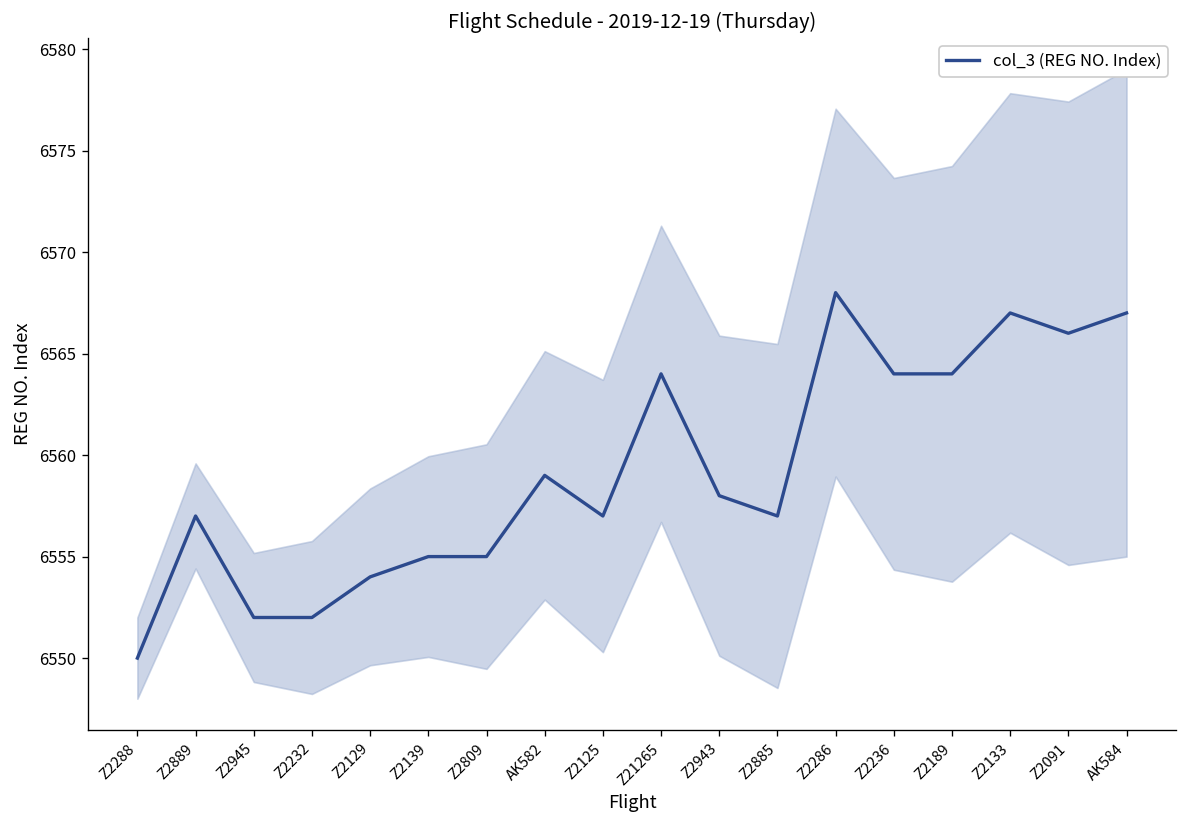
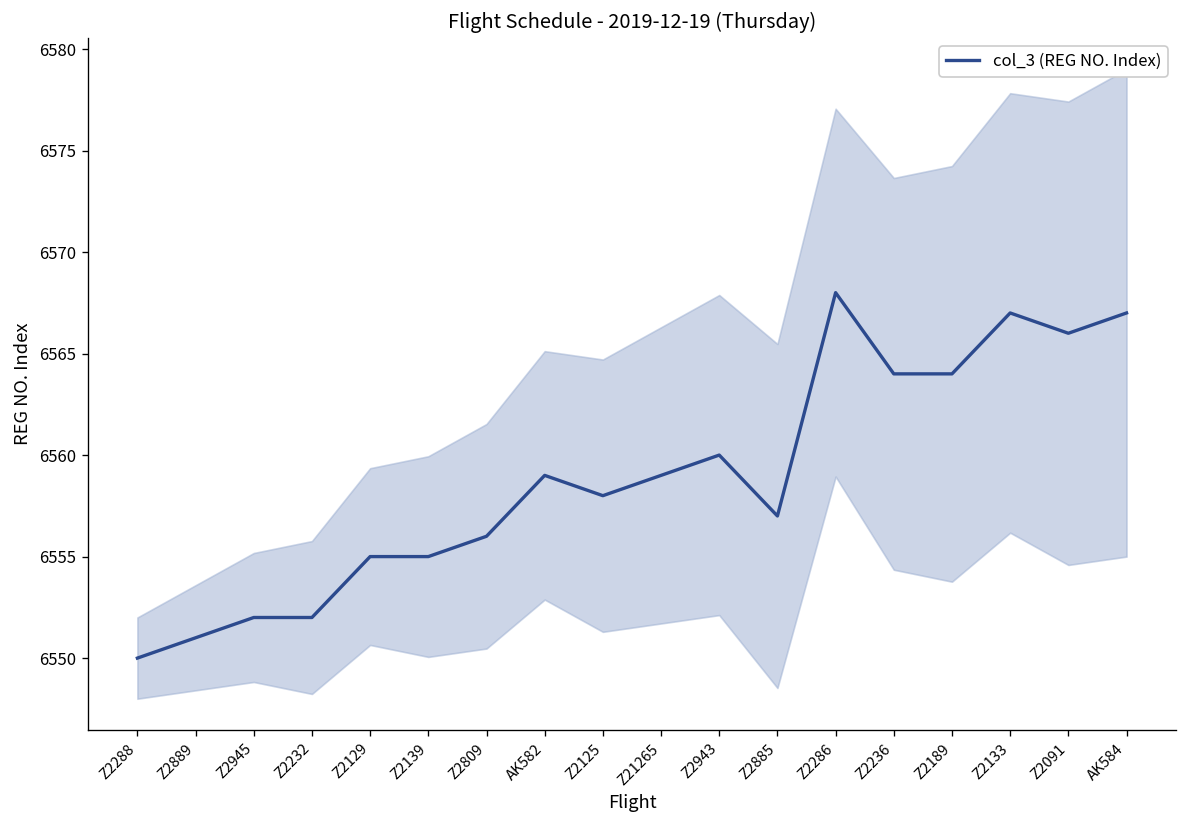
  {
    "col_3 (REG NO. Index)": {
      "Z2288": 6550,
-     "Z2889": 6557,
+     "Z2889": 6551,
      "Z2945": 6552,
      "Z2232": 6552,
-     "Z2129": 6554,
+     "Z2129": 6555,
      "Z2139": 6555,
-     "Z2809": 6555,
+     "Z2809": 6556,
      "AK582": 6559,
-     "Z2125": 6557,
-     "Z21265": 6564,
-     "Z2943": 6558,
+     "Z2125": 6558,
+     "Z21265": 6559,
+     "Z2943": 6560,
      "Z2885": 6557,
      "Z2286": 6568,
      "Z2236": 6564,
      "Z2189": 6564,
      "Z2133": 6567,
      "Z2091": 6566,
      "AK584": 6567
    }
  }
